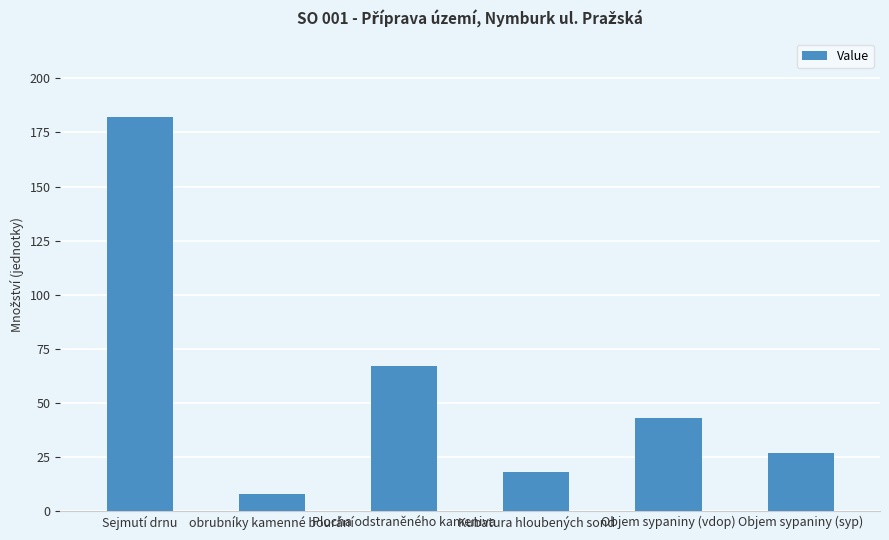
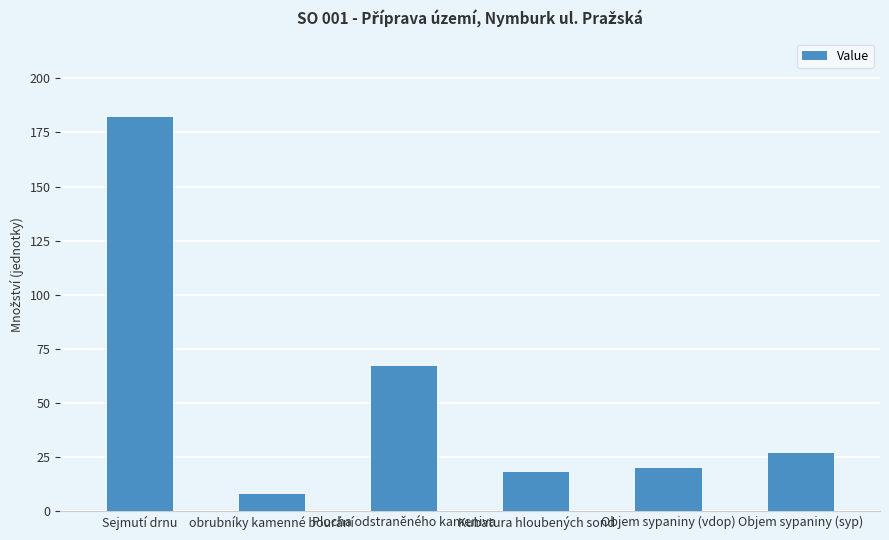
  {
    "Sejmutí drnu": 182,
-   "Objem sypaniny (vdop)": 43,
+   "Objem sypaniny (vdop)": 20,
    "Objem sypaniny (syp)": 27
  }
